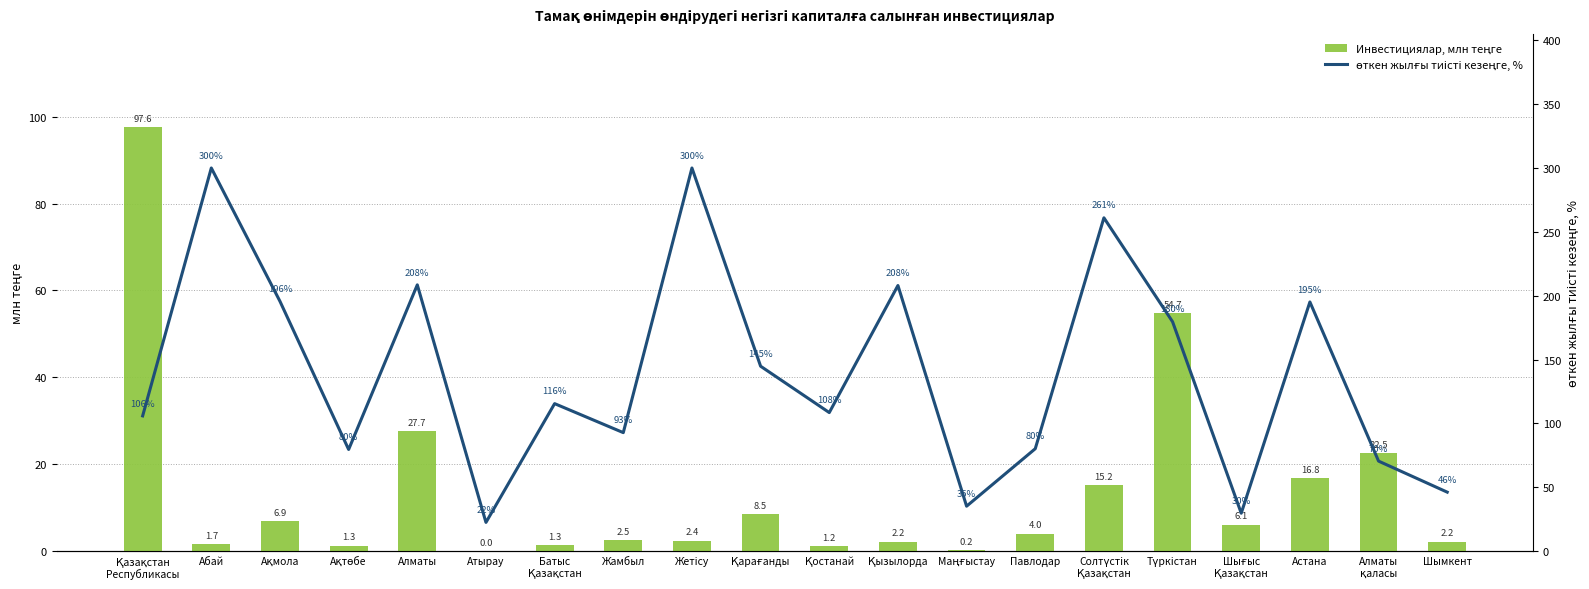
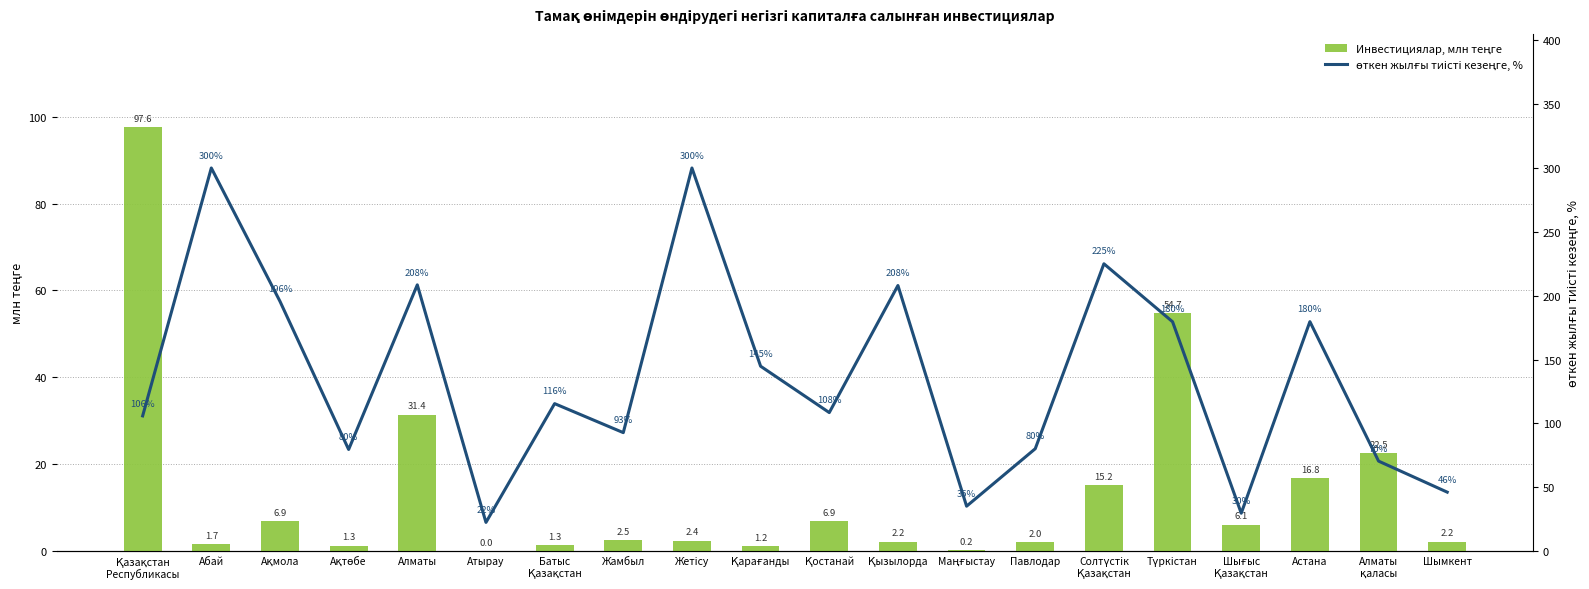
  {
    "Инвестициялар, млн теңге": {
      "Қазақстан Республикасы": "97.6",
      "Абай": "1.7",
      "Ақмола": "6.9",
      "Ақтөбе": "1.3",
-     "Алматы": "27.7",
+     "Алматы": "31.4",
      "Атырау": "0.0",
      "Батыс Қазақстан": "1.3",
      "Жамбыл": "2.5",
      "Жетісу": "2.4",
-     "Қарағанды": "8.5",
-     "Қостанай": "1.2",
+     "Қарағанды": "1.2",
+     "Қостанай": "6.9",
      "Қызылорда": "2.2",
      "Маңғыстау": "0.2",
-     "Павлодар": "4.0",
+     "Павлодар": "2.0",
      "Солтүстік Қазақстан": "15.2",
      "Астана": "16.8",
      "Шымкент": "2.2"
    },
    "өткен жылғы тиісті кезеңге, %": {
      "Қазақстан Республикасы": "106%",
      "Абай": "300%",
      "Ақмола": "196%",
      "Ақтөбе": "80%",
      "Алматы": "208%",
      "Атырау": "22%",
      "Батыс Қазақстан": "116%",
      "Жамбыл": "93%",
      "Жетісу": "300%",
      "Қарағанды": "145%",
      "Қостанай": "108%",
      "Қызылорда": "208%",
      "Маңғыстау": "35%",
      "Павлодар": "80%",
-     "Солтүстік Қазақстан": "261%",
+     "Солтүстік Қазақстан": "225%",
      "Шығыс Қазақстан": "30%",
-     "Астана": "195%",
+     "Астана": "180%",
      "Шымкент": "46%"
    }
  }
